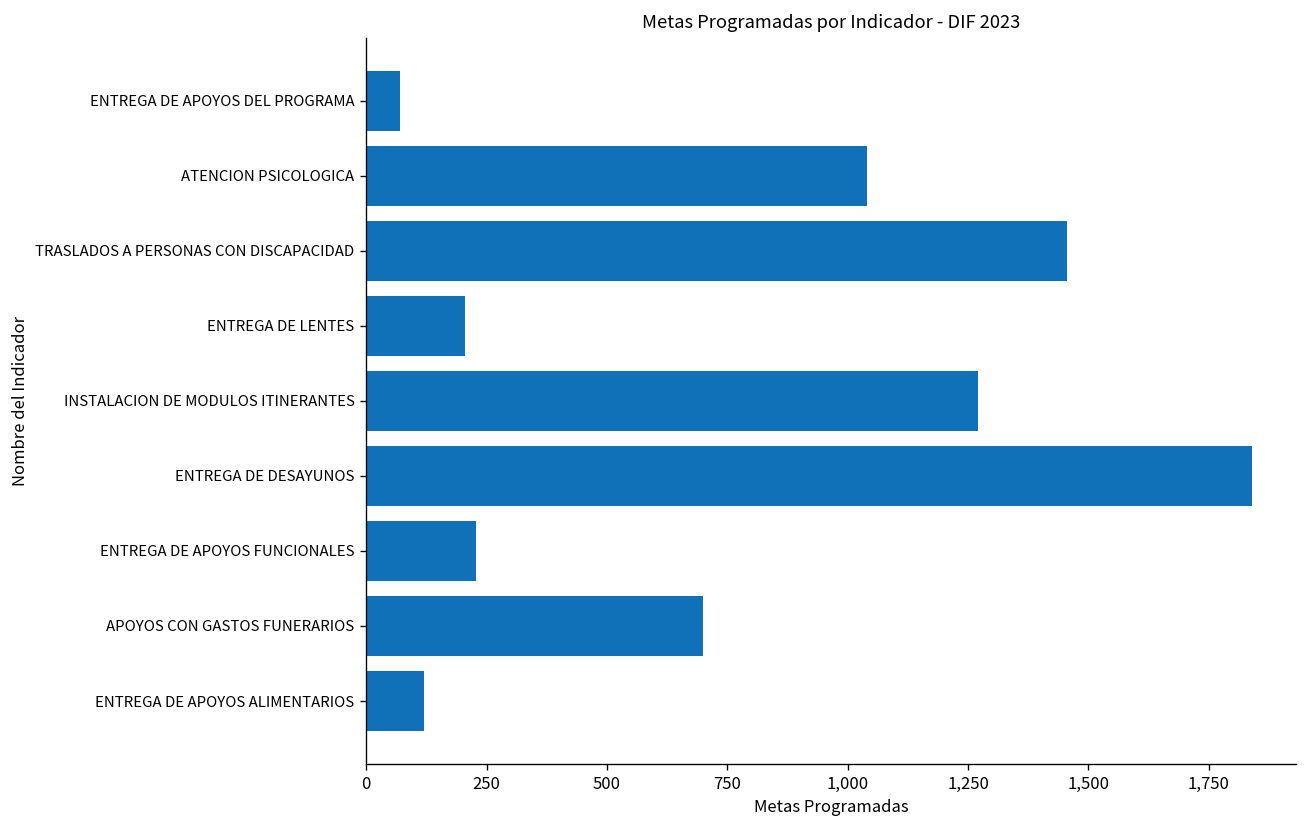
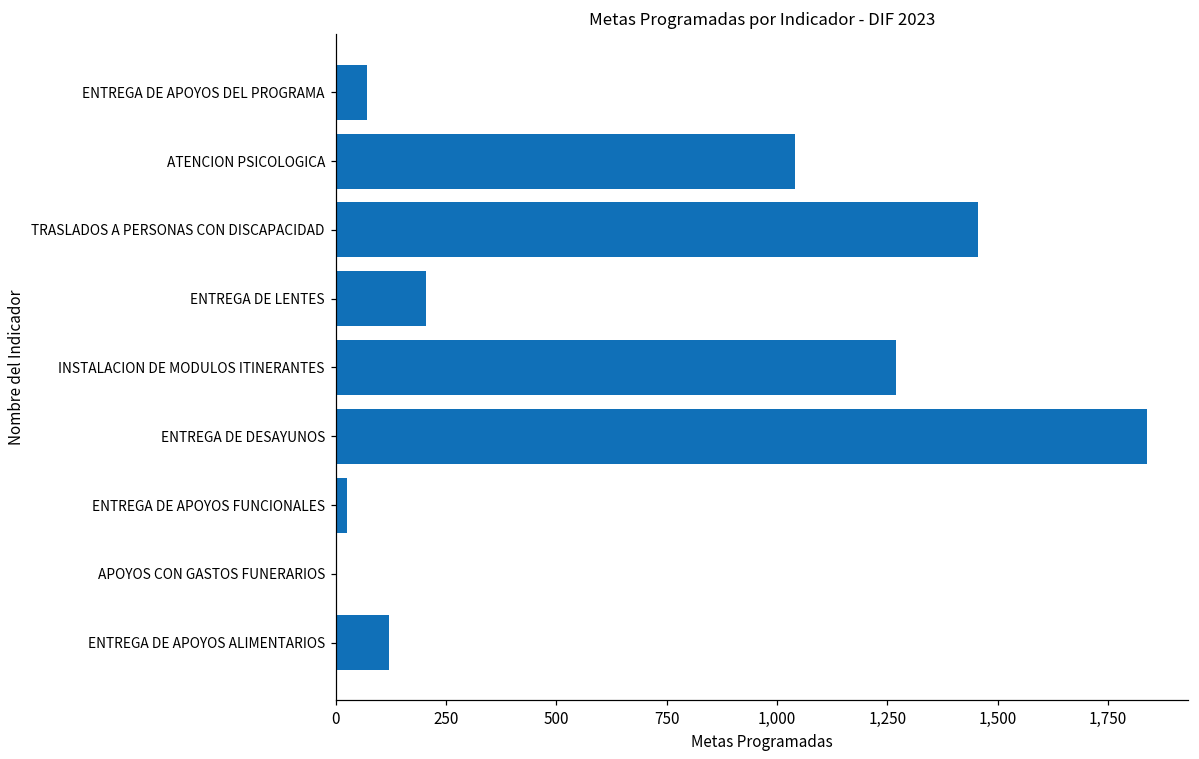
  {
    "ENTREGA DE APOYOS DEL PROGRAMA": "70",
    "ATENCION PSICOLOGICA": "1,040",
    "TRASLADOS A PERSONAS CON DISCAPACIDAD": "1,460",
    "ENTREGA DE LENTES": "210",
    "INSTALACION DE MODULOS ITINERANTES": "1,270",
    "ENTREGA DE DESAYUNOS": "1,840",
-   "ENTREGA DE APOYOS FUNCIONALES": "230",
-   "APOYOS CON GASTOS FUNERARIOS": "700",
+   "ENTREGA DE APOYOS FUNCIONALES": "30",
+   "APOYOS CON GASTOS FUNERARIOS": "0",
    "ENTREGA DE APOYOS ALIMENTARIOS": "120"
  }
